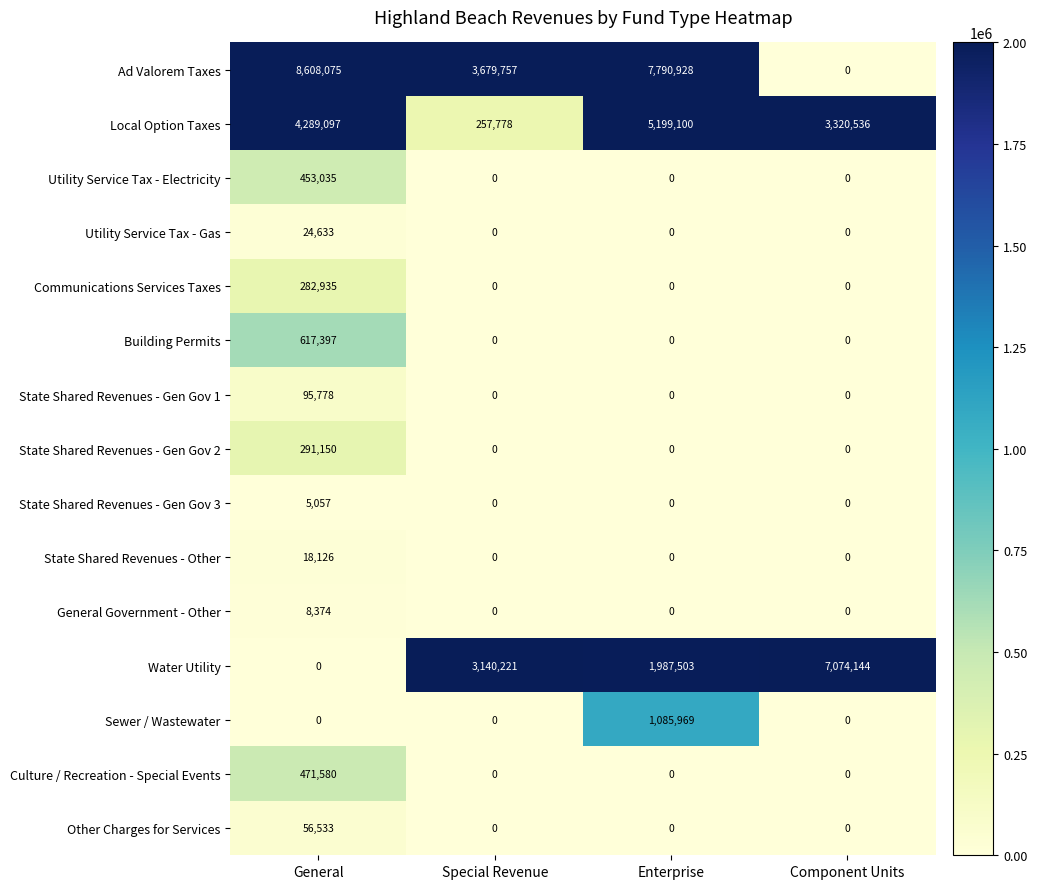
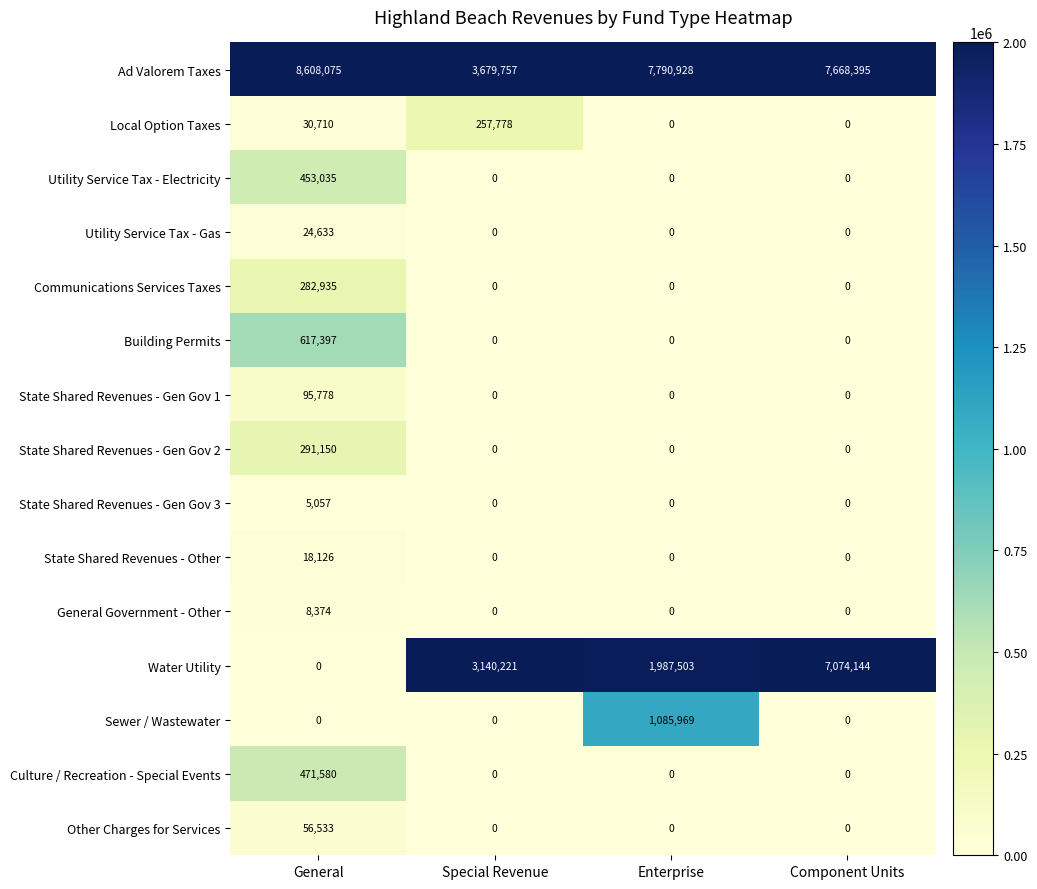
  {
    "Ad Valorem Taxes": {
      "General": "8,608,075",
      "Special Revenue": "3,679,757",
      "Enterprise": "7,790,928",
-     "Component Units": "0"
+     "Component Units": "7,668,395"
    },
    "Local Option Taxes": {
-     "General": "4,289,097",
+     "General": "30,710",
      "Special Revenue": "257,778",
-     "Enterprise": "5,199,100",
-     "Component Units": "3,320,536"
+     "Enterprise": "0",
+     "Component Units": "0"
    },
    "Utility Service Tax - Electricity": {
      "General": "453,035",
      "Special Revenue": "0",
      "Enterprise": "0",
      "Component Units": "0"
    },
    "Utility Service Tax - Gas": {
      "General": "24,633",
      "Special Revenue": "0",
      "Enterprise": "0",
      "Component Units": "0"
    },
    "Communications Services Taxes": {
      "General": "282,935",
      "Special Revenue": "0",
      "Enterprise": "0",
      "Component Units": "0"
    },
    "Building Permits": {
      "General": "617,397",
      "Special Revenue": "0",
      "Enterprise": "0",
      "Component Units": "0"
    },
    "State Shared Revenues - Gen Gov 1": {
      "General": "95,778",
      "Special Revenue": "0",
      "Enterprise": "0",
      "Component Units": "0"
    },
    "State Shared Revenues - Gen Gov 2": {
      "General": "291,150",
      "Special Revenue": "0",
      "Enterprise": "0",
      "Component Units": "0"
    },
    "State Shared Revenues - Gen Gov 3": {
      "General": "5,057",
      "Special Revenue": "0",
      "Enterprise": "0",
      "Component Units": "0"
    },
    "State Shared Revenues - Other": {
      "General": "18,126",
      "Special Revenue": "0",
      "Enterprise": "0",
      "Component Units": "0"
    },
    "General Government - Other": {
      "General": "8,374",
      "Special Revenue": "0",
      "Enterprise": "0",
      "Component Units": "0"
    },
    "Water Utility": {
      "General": "0",
      "Special Revenue": "3,140,221",
      "Enterprise": "1,987,503",
      "Component Units": "7,074,144"
    },
    "Sewer / Wastewater": {
      "General": "0",
      "Special Revenue": "0",
      "Enterprise": "1,085,969",
      "Component Units": "0"
    },
    "Culture / Recreation - Special Events": {
      "General": "471,580",
      "Special Revenue": "0",
      "Enterprise": "0",
      "Component Units": "0"
    },
    "Other Charges for Services": {
      "General": "56,533",
      "Special Revenue": "0",
      "Enterprise": "0",
      "Component Units": "0"
    }
  }
